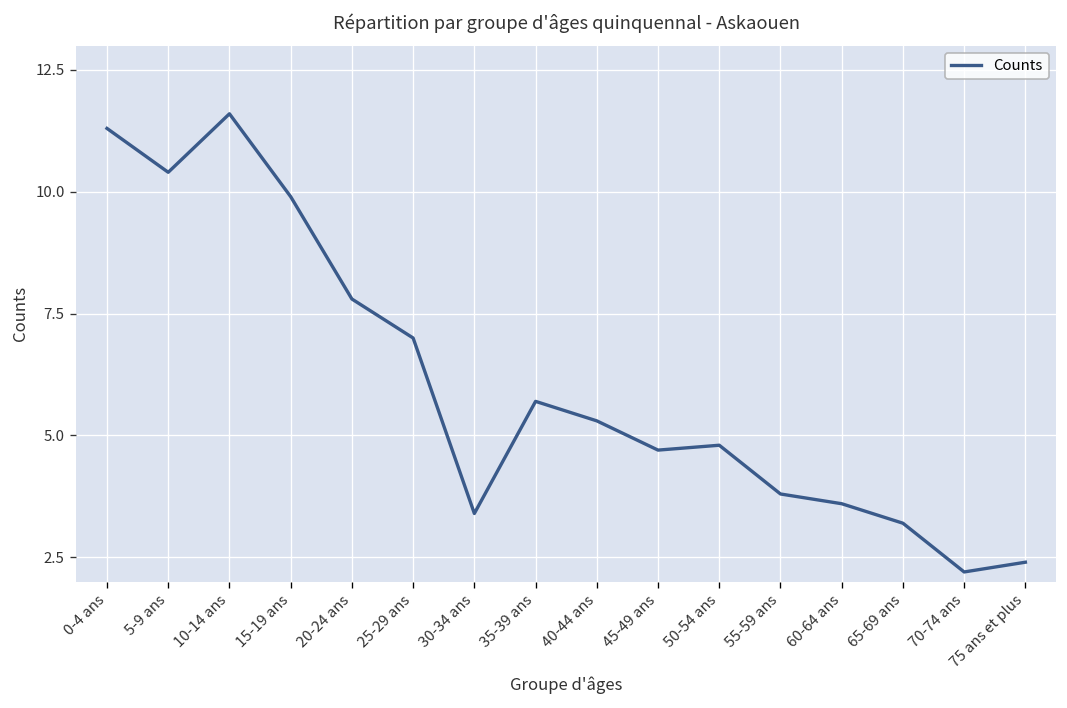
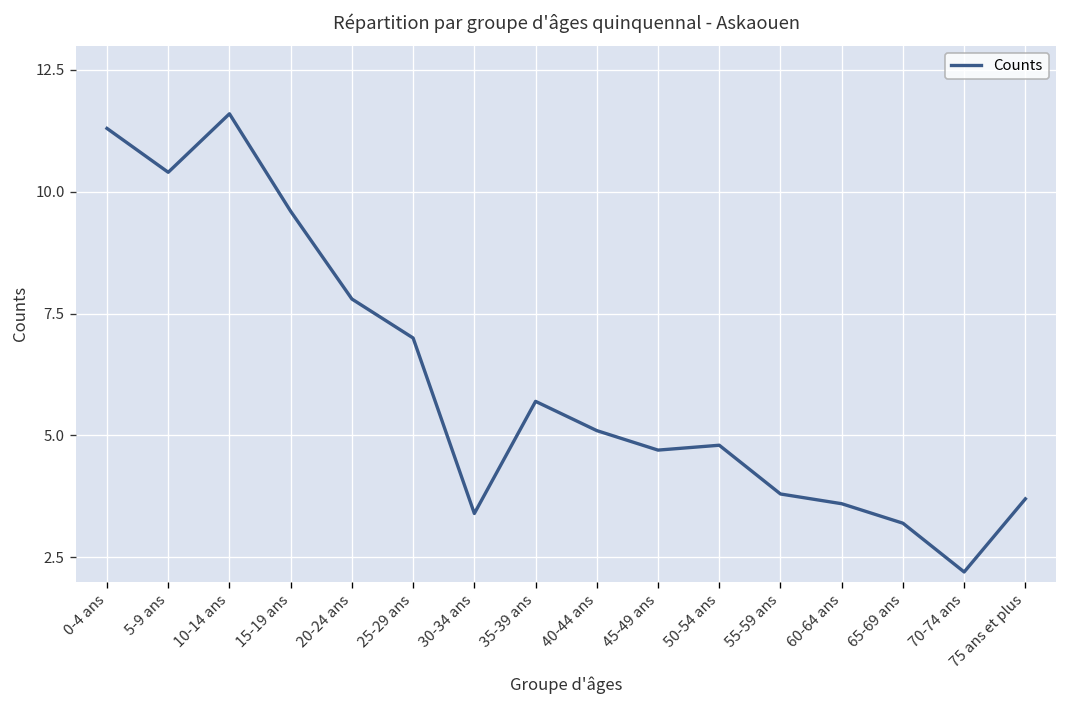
  {
    "0-4 ans": 11.3,
    "5-9 ans": 10.4,
    "10-14 ans": 11.6,
-   "15-19 ans": 9.9,
+   "15-19 ans": 9.6,
    "20-24 ans": 7.8,
    "25-29 ans": 7.0,
    "30-34 ans": 3.4,
    "35-39 ans": 5.7,
-   "40-44 ans": 5.3,
+   "40-44 ans": 5.1,
    "45-49 ans": 4.7,
    "50-54 ans": 4.8,
    "55-59 ans": 3.8,
    "60-64 ans": 3.6,
    "65-69 ans": 3.2,
    "70-74 ans": 2.2,
-   "75 ans et plus": 2.4
+   "75 ans et plus": 3.7
  }
